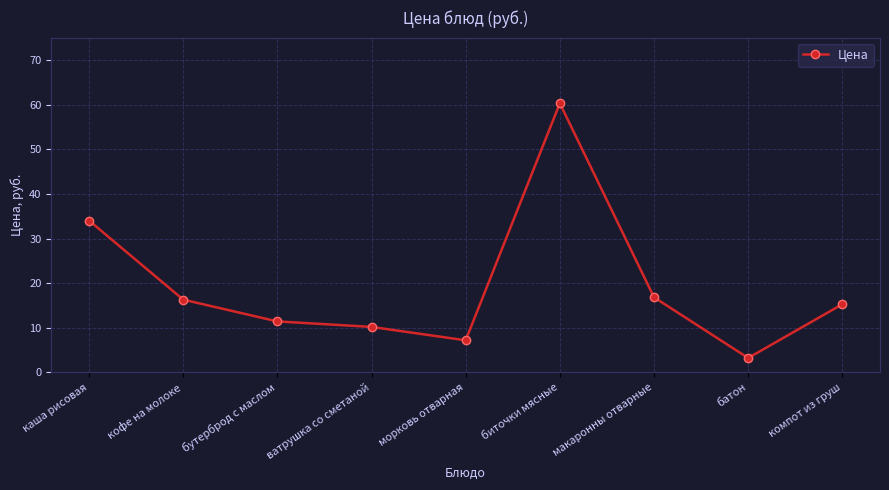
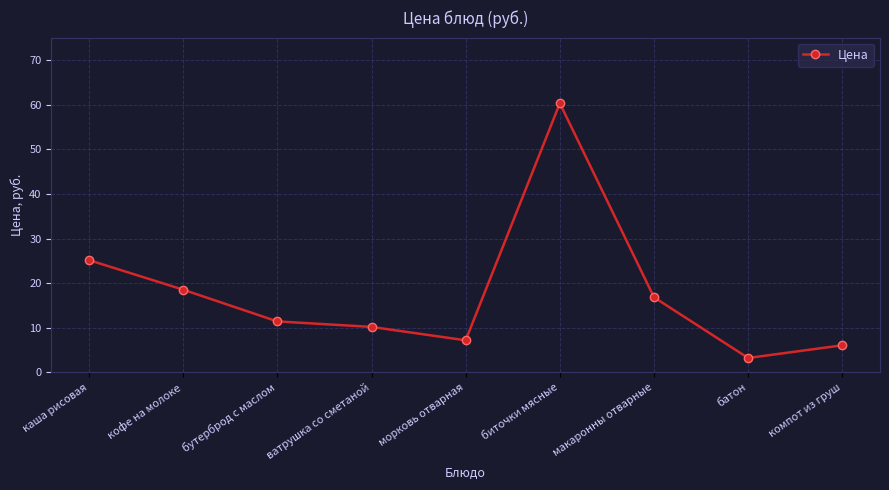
  {
-   "каша рисовая": 34,
-   "кофе на молоке": 16,
+   "каша рисовая": 25,
+   "кофе на молоке": 19,
    "бутерброд с маслом": 11,
    "ватрушка со сметаной": 10,
    "морковь отварная": 7,
    "биточки мясные": 60,
    "макаронны отварные": 17,
    "батон": 3,
-   "компот из груш": 15
+   "компот из груш": 6
  }
